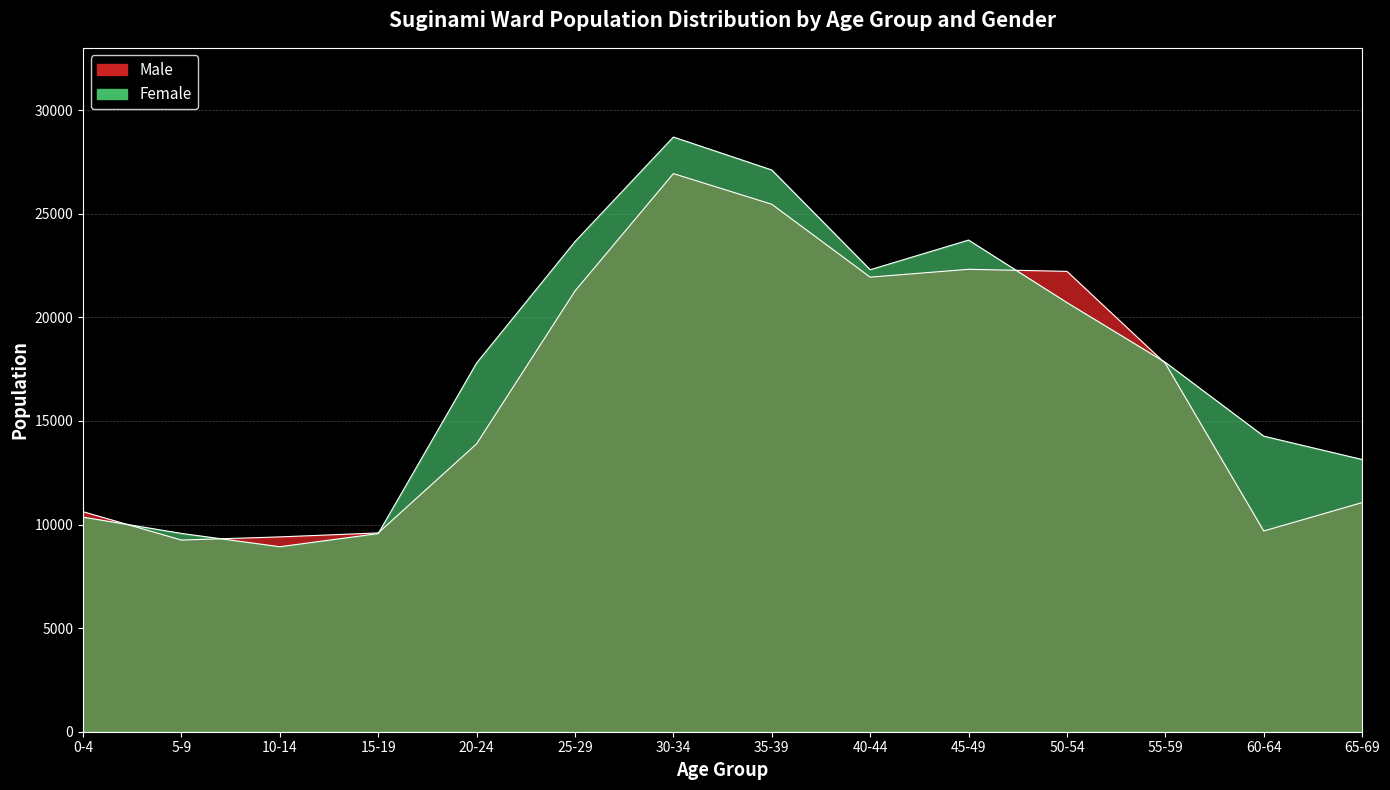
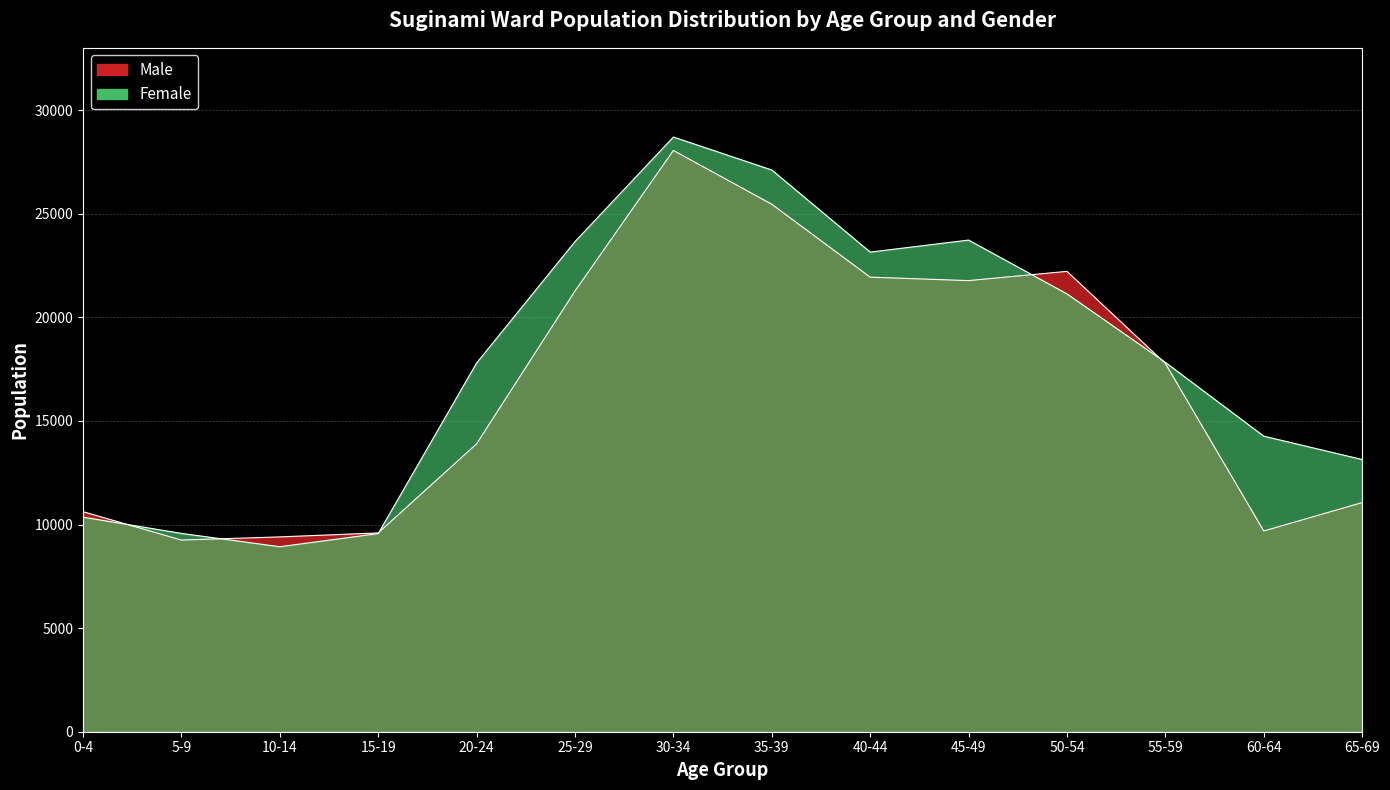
  {
    "Male": {
      "0-4": 10600,
      "5-9": 9300,
      "10-14": 9400,
      "20-24": 13900,
      "25-29": 21300,
-     "30-34": 26900,
+     "30-34": 28100,
      "35-39": 25500,
      "40-44": 21900,
-     "45-49": 22300,
+     "45-49": 21800,
      "50-54": 22200,
      "60-64": 9700,
      "65-69": 11100
    },
    "Female": {
      "0-4": 10400,
      "5-9": 9600,
      "10-14": 8900,
      "20-24": 17800,
      "25-29": 23700,
      "30-34": 28700,
      "35-39": 27100,
-     "40-44": 22300,
+     "40-44": 23200,
      "45-49": 23700,
-     "50-54": 20700,
+     "50-54": 21100,
      "60-64": 14300,
      "65-69": 13100
    }
  }
